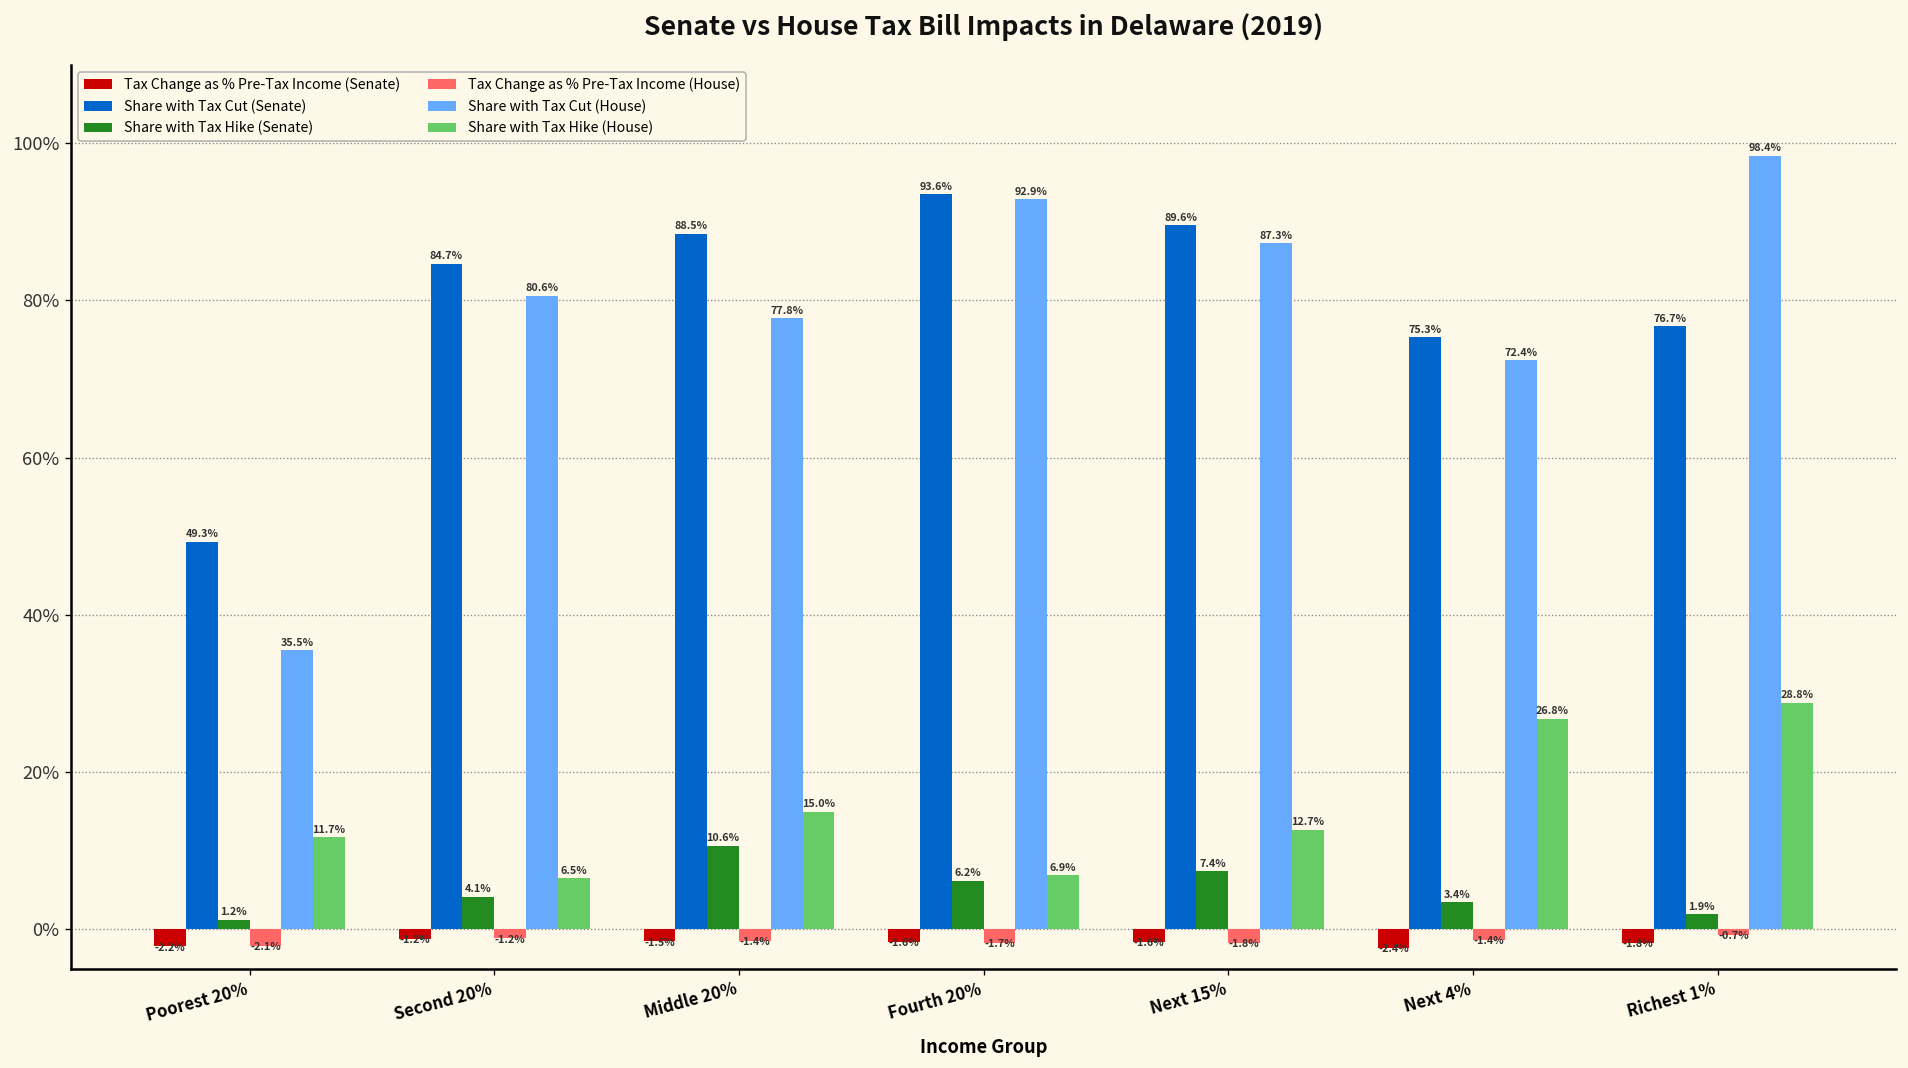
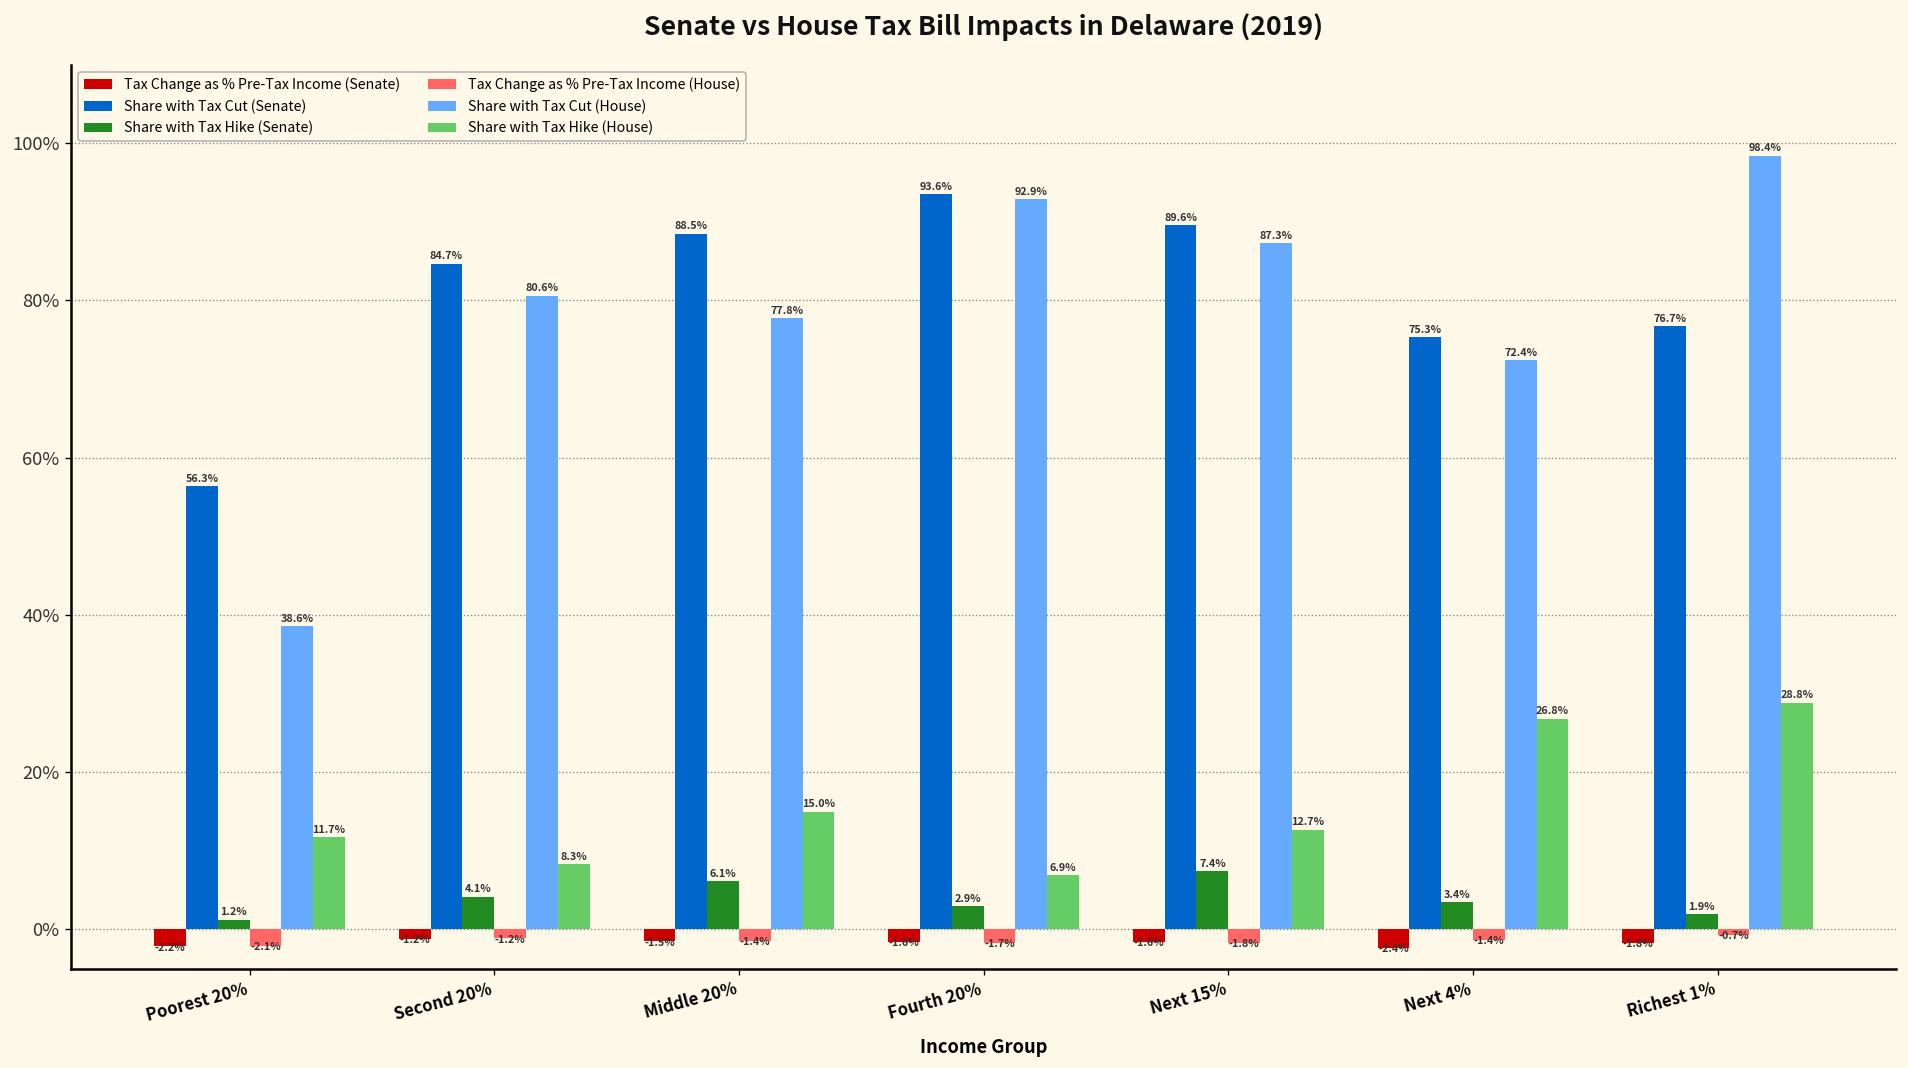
  {
    "Tax Change as % Pre-Tax Income (Senate)": {
      "Poorest 20%": "-2.2%",
      "Second 20%": "-1.2%",
      "Middle 20%": "-1.5%",
      "Fourth 20%": "-1.6%",
      "Next 15%": "-1.6%",
      "Next 4%": "-2.4%",
      "Richest 1%": "-1.8%"
    },
    "Share with Tax Cut (Senate)": {
-     "Poorest 20%": "49.3%",
+     "Poorest 20%": "56.3%",
      "Second 20%": "84.7%",
      "Middle 20%": "88.5%",
      "Fourth 20%": "93.6%",
      "Next 15%": "89.6%",
      "Next 4%": "75.3%",
      "Richest 1%": "76.7%"
    },
    "Share with Tax Hike (Senate)": {
      "Poorest 20%": "1.2%",
      "Second 20%": "4.1%",
-     "Middle 20%": "10.6%",
-     "Fourth 20%": "6.2%",
+     "Middle 20%": "6.1%",
+     "Fourth 20%": "2.9%",
      "Next 15%": "7.4%",
      "Next 4%": "3.4%",
      "Richest 1%": "1.9%"
    },
    "Tax Change as % Pre-Tax Income (House)": {
      "Poorest 20%": "-2.1%",
      "Second 20%": "-1.2%",
      "Middle 20%": "-1.4%",
      "Fourth 20%": "-1.7%",
      "Next 15%": "-1.8%",
      "Next 4%": "-1.4%",
      "Richest 1%": "-0.7%"
    },
    "Share with Tax Cut (House)": {
-     "Poorest 20%": "35.5%",
+     "Poorest 20%": "38.6%",
      "Second 20%": "80.6%",
      "Middle 20%": "77.8%",
      "Fourth 20%": "92.9%",
      "Next 15%": "87.3%",
      "Next 4%": "72.4%",
      "Richest 1%": "98.4%"
    },
    "Share with Tax Hike (House)": {
      "Poorest 20%": "11.7%",
-     "Second 20%": "6.5%",
+     "Second 20%": "8.3%",
      "Middle 20%": "15.0%",
      "Fourth 20%": "6.9%",
      "Next 15%": "12.7%",
      "Next 4%": "26.8%",
      "Richest 1%": "28.8%"
    }
  }
